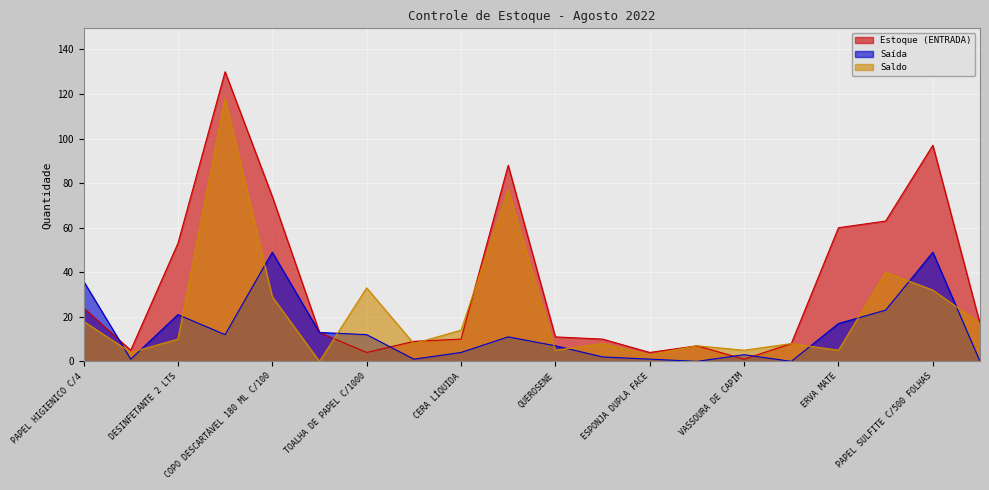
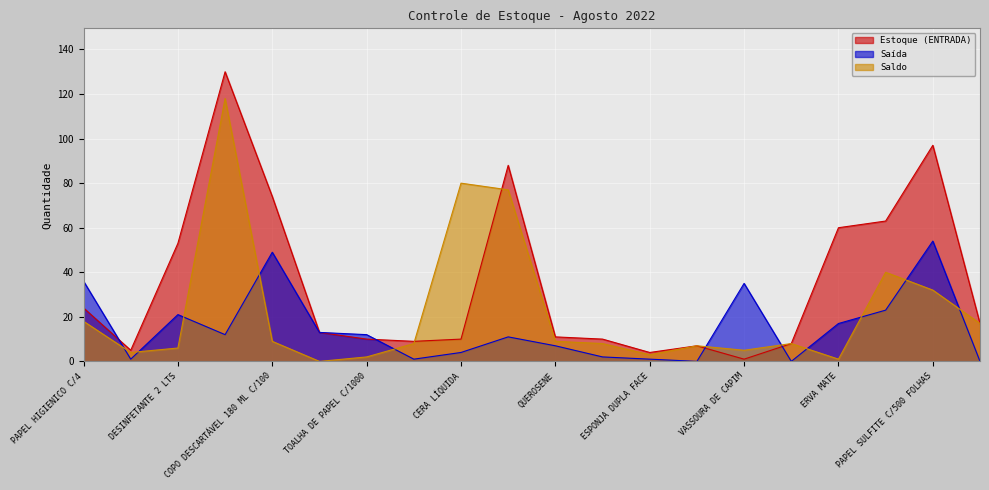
  {
    "Estoque (ENTRADA)": {
      "PAPEL HIGIENICO C/4": 24,
      "DESINFETANTE 2 LTS": 53,
      "COPO DESCARTÁVEL 180 ML C/100": 74,
-     "TOALHA DE PAPEL C/1000": 4,
+     "TOALHA DE PAPEL C/1000": 10,
      "CERA LÍQUIDA": 10,
      "QUEROSENE": 11,
      "VASSOURA DE CAPIM": 1,
      "ERVA MATE": 60,
      "PAPEL SULFITE C/500 FOLHAS": 97
    },
    "Saída": {
      "PAPEL HIGIENICO C/4": 36,
      "DESINFETANTE 2 LTS": 21,
      "COPO DESCARTÁVEL 180 ML C/100": 49,
      "TOALHA DE PAPEL C/1000": 12,
      "CERA LÍQUIDA": 4,
      "QUEROSENE": 7,
      "ESPONJA DUPLA FACE": 1,
-     "VASSOURA DE CAPIM": 3,
+     "VASSOURA DE CAPIM": 35,
      "ERVA MATE": 17,
-     "PAPEL SULFITE C/500 FOLHAS": 49
+     "PAPEL SULFITE C/500 FOLHAS": 54
    },
    "Saldo": {
      "PAPEL HIGIENICO C/4": 18,
-     "DESINFETANTE 2 LTS": 10,
-     "COPO DESCARTÁVEL 180 ML C/100": 29,
-     "TOALHA DE PAPEL C/1000": 33,
-     "CERA LÍQUIDA": 14,
-     "QUEROSENE": 5,
+     "DESINFETANTE 2 LTS": 6,
+     "COPO DESCARTÁVEL 180 ML C/100": 9,
+     "TOALHA DE PAPEL C/1000": 2,
+     "CERA LÍQUIDA": 80,
+     "QUEROSENE": 9,
      "VASSOURA DE CAPIM": 5,
-     "ERVA MATE": 5,
+     "ERVA MATE": 1,
      "PAPEL SULFITE C/500 FOLHAS": 32
    }
  }
